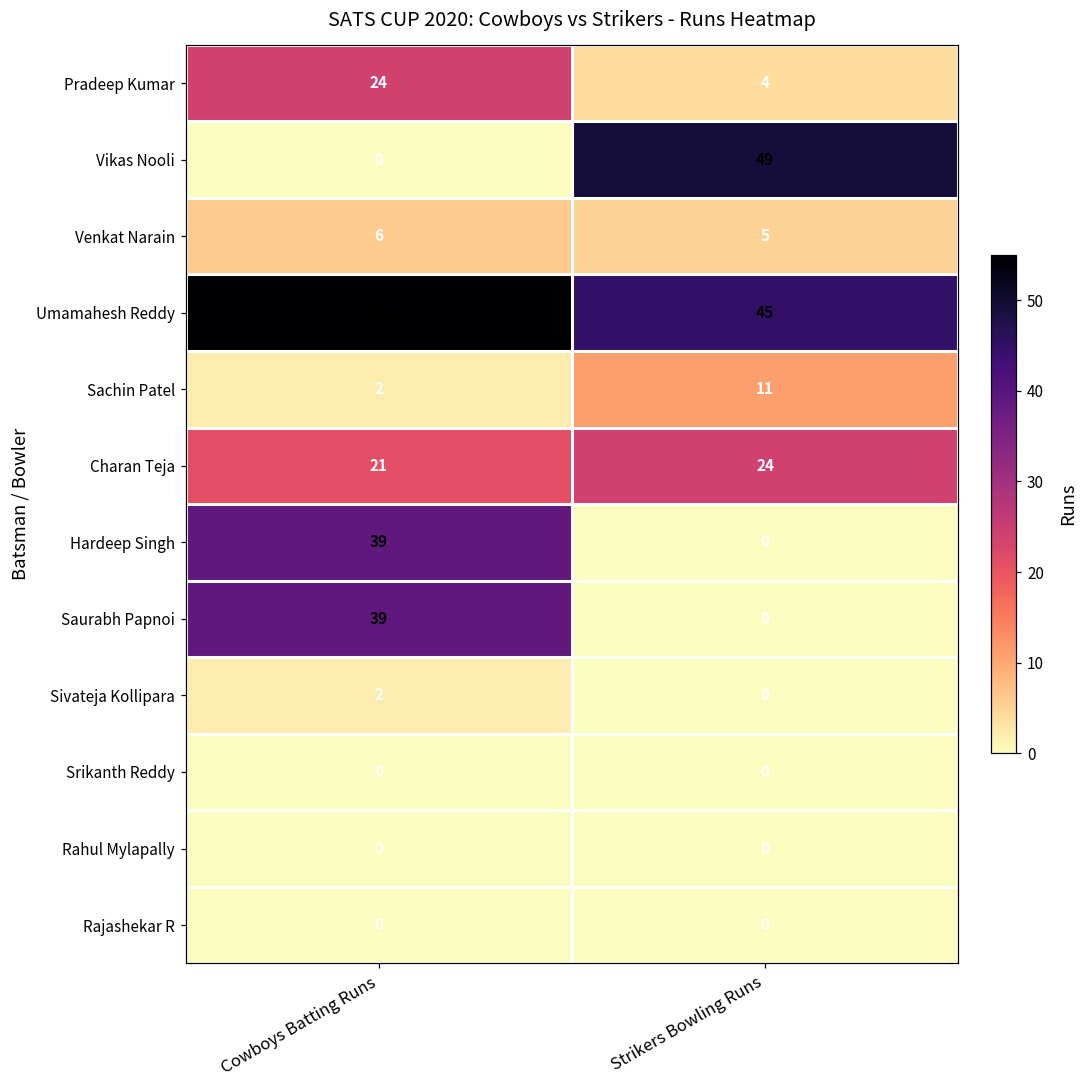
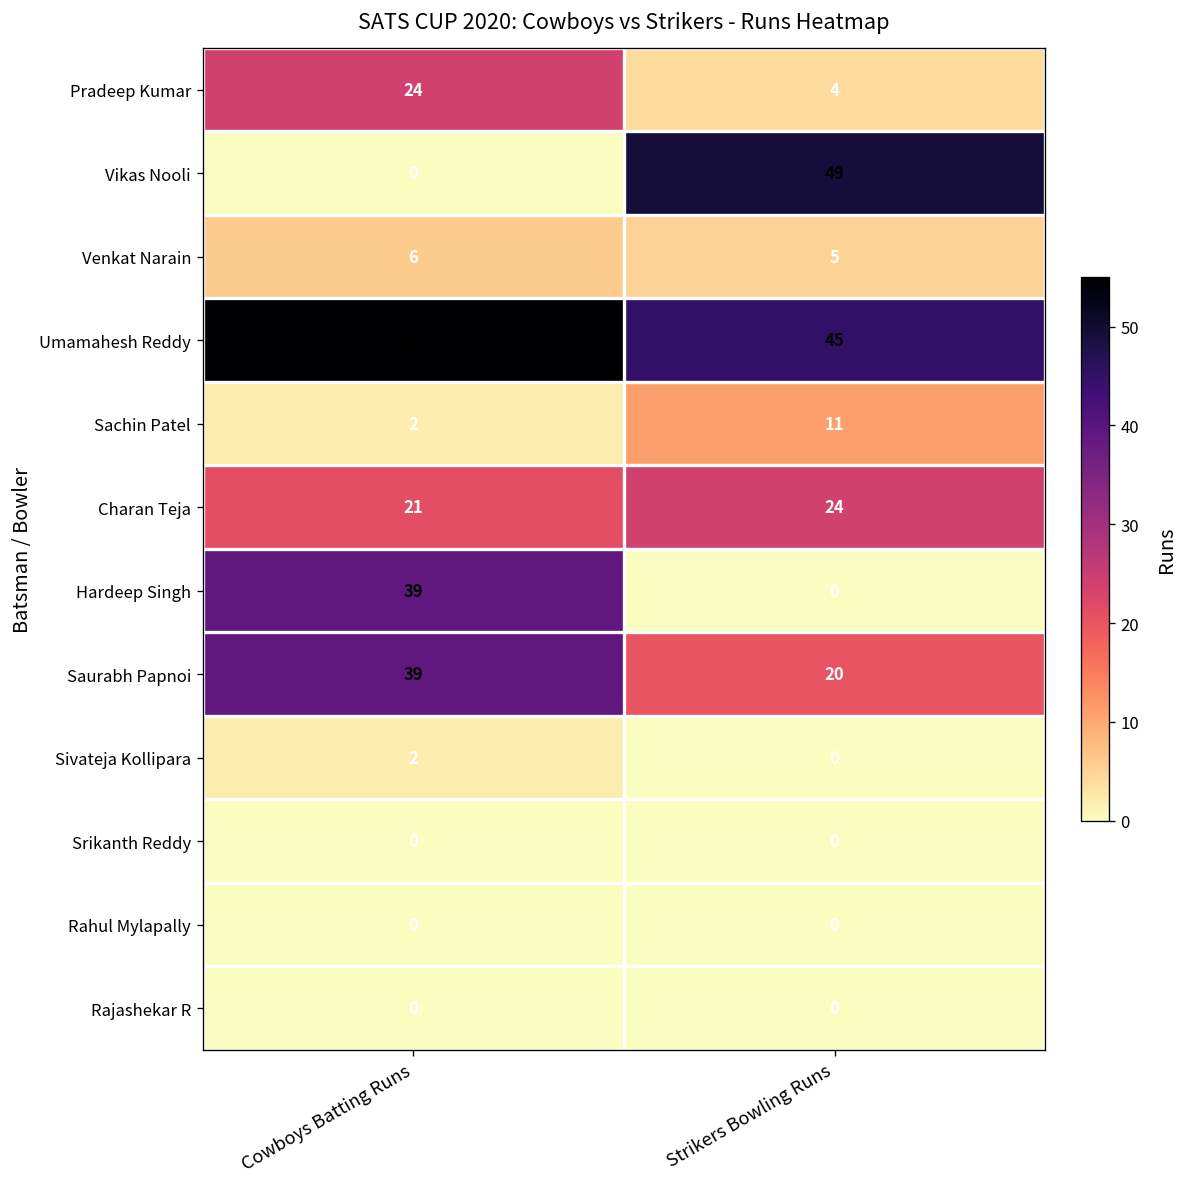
  {
    "Pradeep Kumar": {
      "Cowboys Batting Runs": 24,
      "Strikers Bowling Runs": 4
    },
    "Vikas Nooli": {
      "Cowboys Batting Runs": 0,
      "Strikers Bowling Runs": 49
    },
    "Venkat Narain": {
      "Cowboys Batting Runs": 6,
      "Strikers Bowling Runs": 5
    },
    "Umamahesh Reddy": {
      "Strikers Bowling Runs": 45
    },
    "Sachin Patel": {
      "Cowboys Batting Runs": 2,
      "Strikers Bowling Runs": 11
    },
    "Charan Teja": {
      "Cowboys Batting Runs": 21,
      "Strikers Bowling Runs": 24
    },
    "Hardeep Singh": {
      "Cowboys Batting Runs": 39,
      "Strikers Bowling Runs": 0
    },
    "Saurabh Papnoi": {
      "Cowboys Batting Runs": 39,
-     "Strikers Bowling Runs": 0
+     "Strikers Bowling Runs": 20
    },
    "Sivateja Kollipara": {
      "Cowboys Batting Runs": 2,
      "Strikers Bowling Runs": 0
    },
    "Srikanth Reddy": {
      "Cowboys Batting Runs": 0,
      "Strikers Bowling Runs": 0
    },
    "Rahul Mylapally": {
      "Cowboys Batting Runs": 0,
      "Strikers Bowling Runs": 0
    },
    "Rajashekar R": {
      "Cowboys Batting Runs": 0,
      "Strikers Bowling Runs": 0
    }
  }
